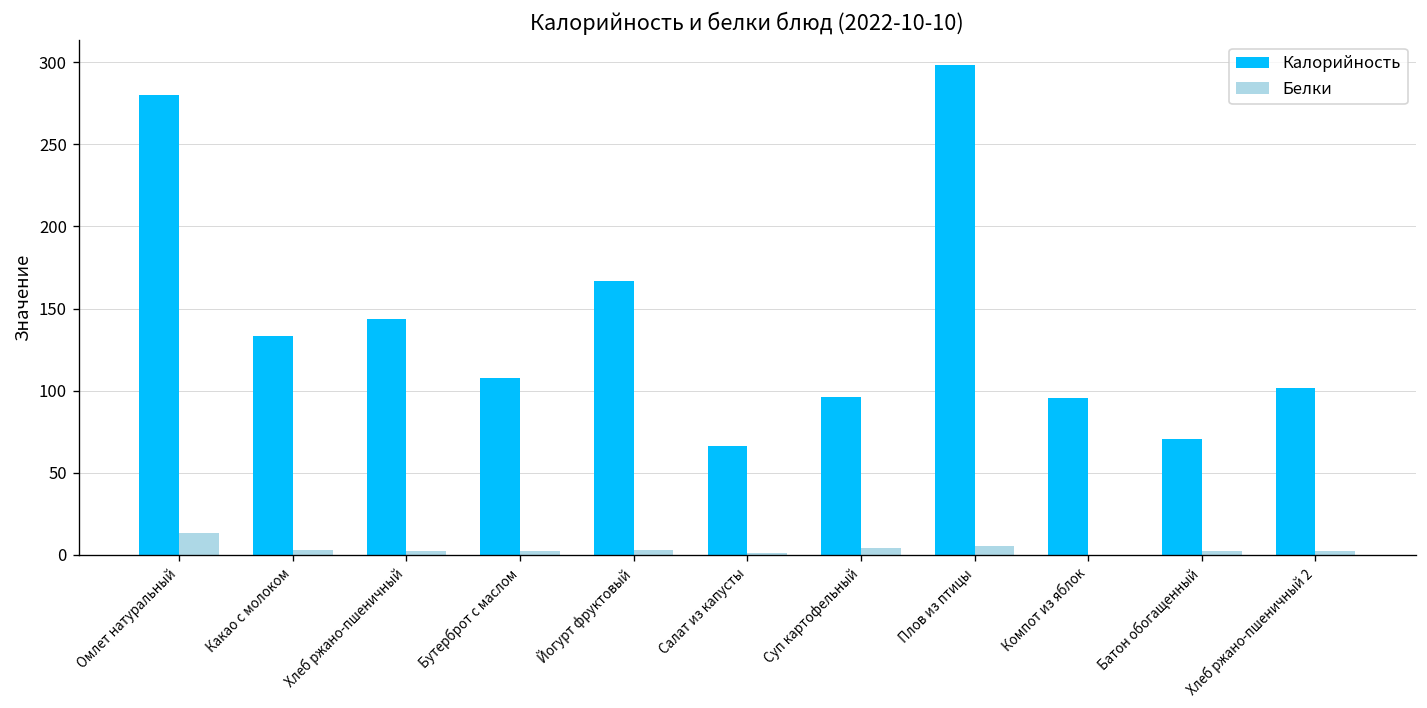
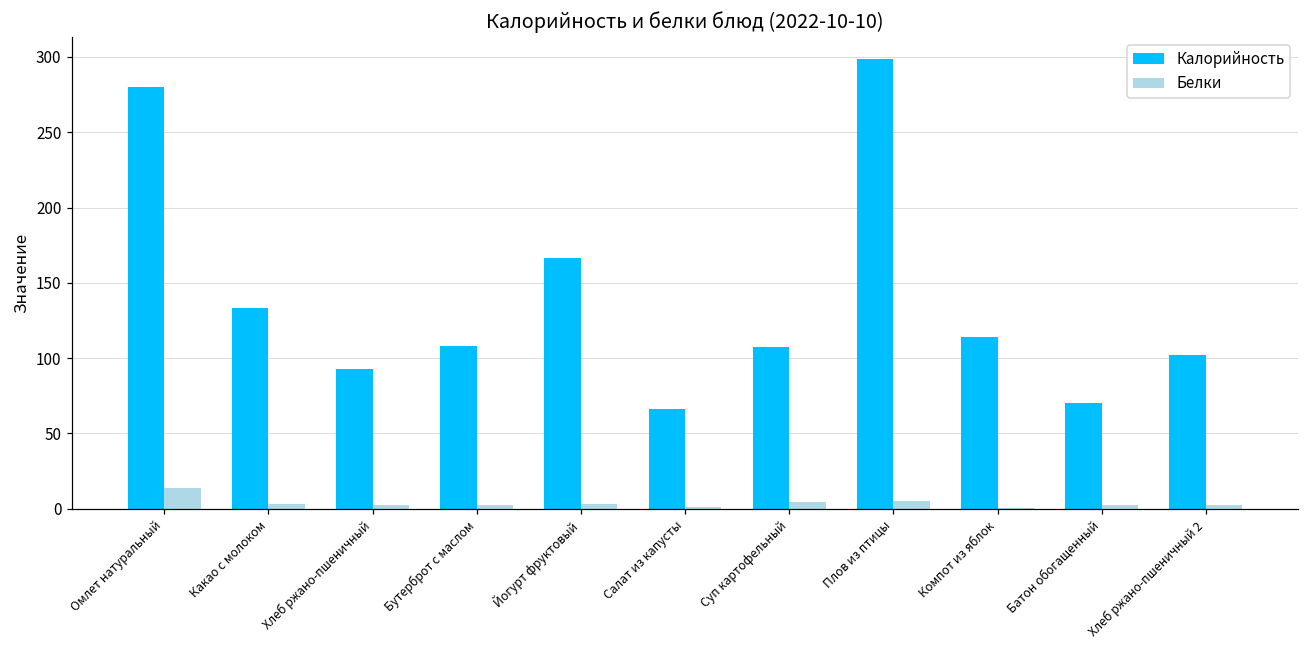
  {
    "Калорийность": {
      "Омлет натуральный": 280,
      "Какао с молоком": 133,
-     "Хлеб ржано-пшеничный": 144,
+     "Хлеб ржано-пшеничный": 93,
      "Бутерброт с маслом": 108,
      "Йогурт фруктовый": 167,
      "Салат из капусты": 67,
-     "Суп картофельный": 96,
+     "Суп картофельный": 108,
      "Плов из птицы": 298,
-     "Компот из яблок": 96,
+     "Компот из яблок": 114,
      "Батон обогащенный": 71,
      "Хлеб ржано-пшеничный 2": 102
    },
    "Белки": {
      "Омлет натуральный": 13,
      "Какао с молоком": 3,
      "Хлеб ржано-пшеничный": 2,
      "Бутерброт с маслом": 2,
      "Йогурт фруктовый": 3,
      "Суп картофельный": 4,
      "Плов из птицы": 5,
      "Батон обогащенный": 2,
      "Хлеб ржано-пшеничный 2": 2
    }
  }
